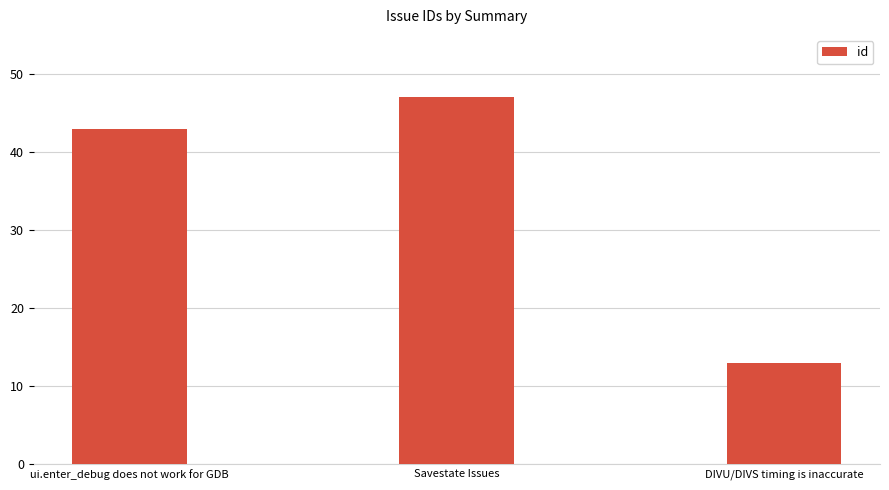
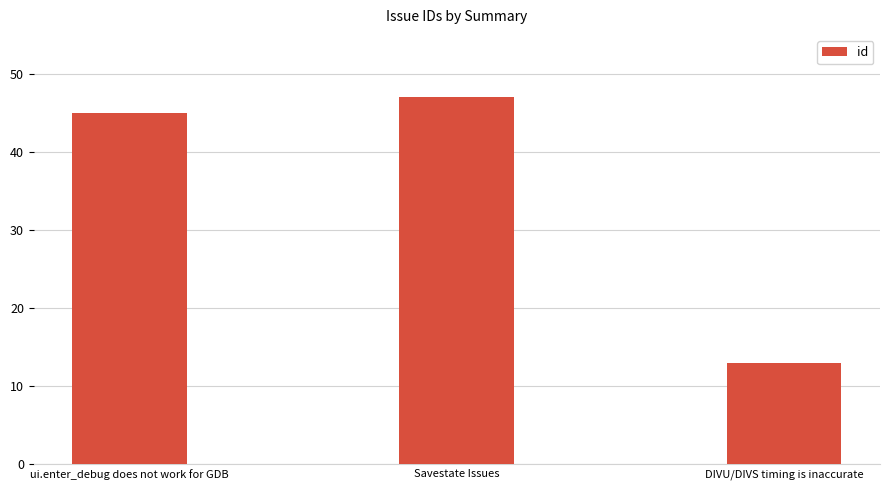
  {
-   "ui.enter_debug does not work for GDB": 43,
+   "ui.enter_debug does not work for GDB": 45,
    "Savestate Issues": 47,
    "DIVU/DIVS timing is inaccurate": 13
  }
